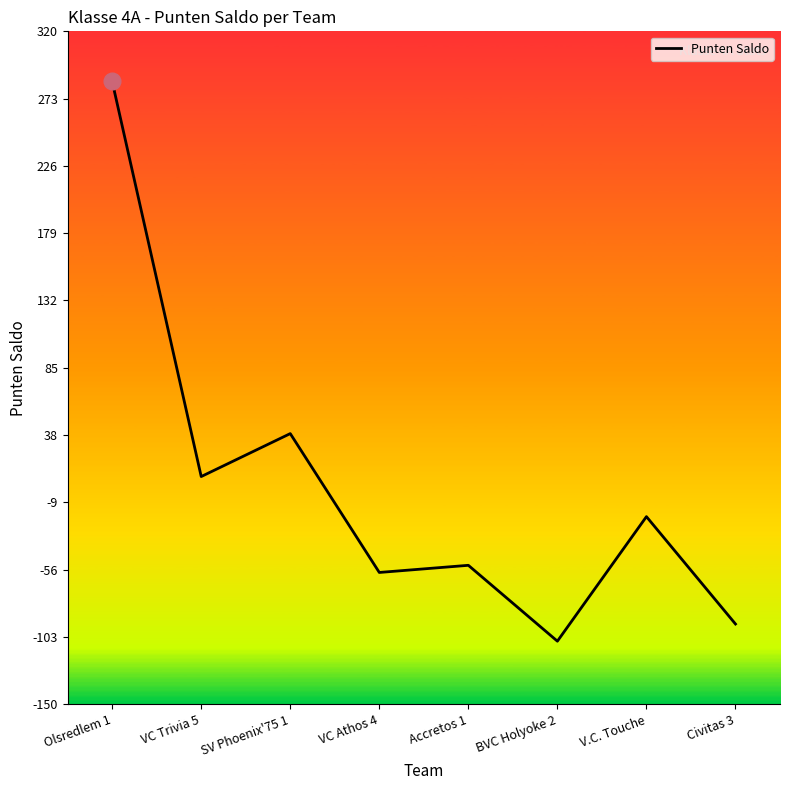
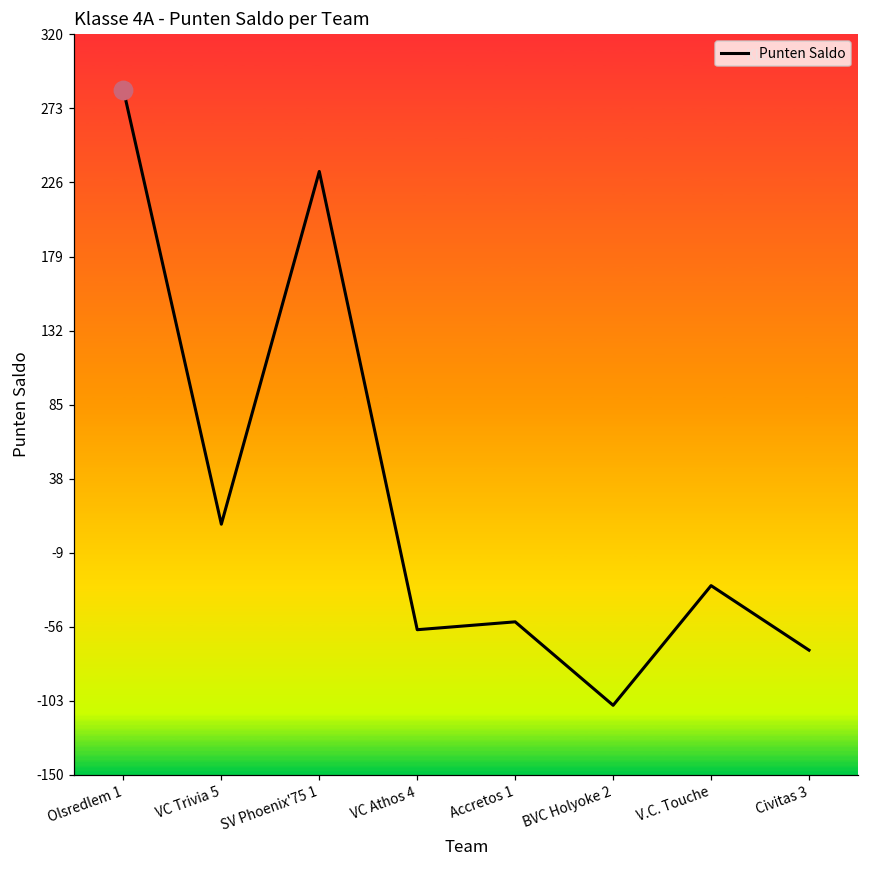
  {
    "Punten Saldo": {
      "VC Trivia 5": 9,
-     "SV Phoenix'75 1": 39,
+     "SV Phoenix'75 1": 233,
      "VC Athos 4": -58,
      "Accretos 1": -53,
      "BVC Holyoke 2": -106,
-     "V.C. Touche": -19,
-     "Civitas 3": -94
+     "V.C. Touche": -30,
+     "Civitas 3": -71
    }
  }
